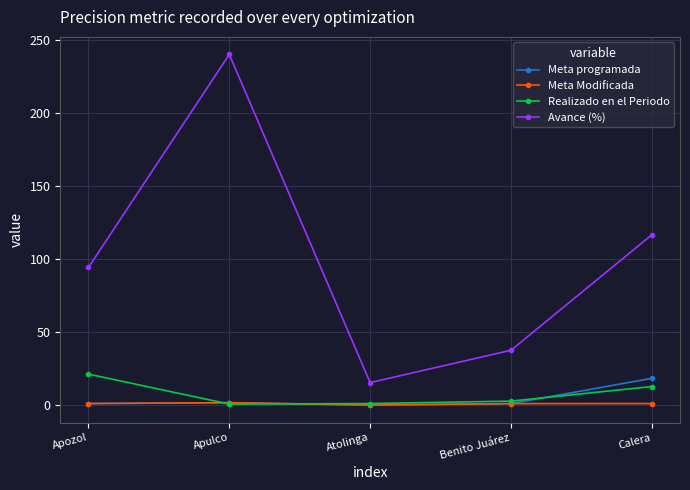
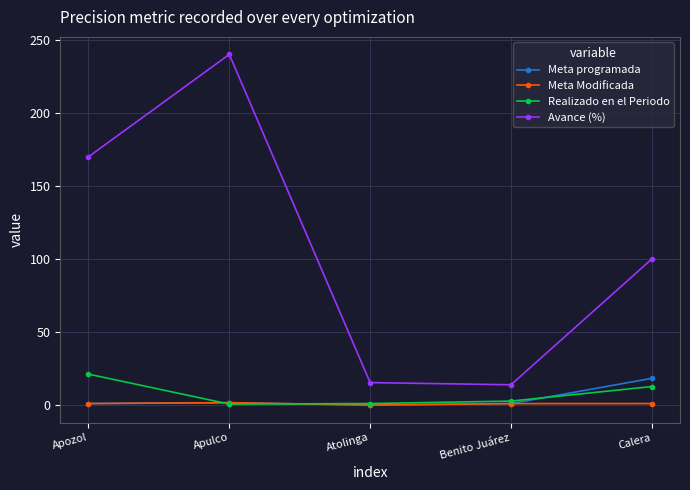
  {
    "Meta programada": {
      "Calera": 18
    },
    "Meta Modificada": {
      "Calera": 1
    },
    "Realizado en el Periodo": {
      "Apozol": 21,
      "Calera": 13
    },
    "Avance (%)": {
-     "Apozol": 94,
+     "Apozol": 170,
      "Apulco": 240,
      "Atolinga": 15,
-     "Benito Juárez": 38,
-     "Calera": 117
+     "Benito Juárez": 14,
+     "Calera": 100
    }
  }
